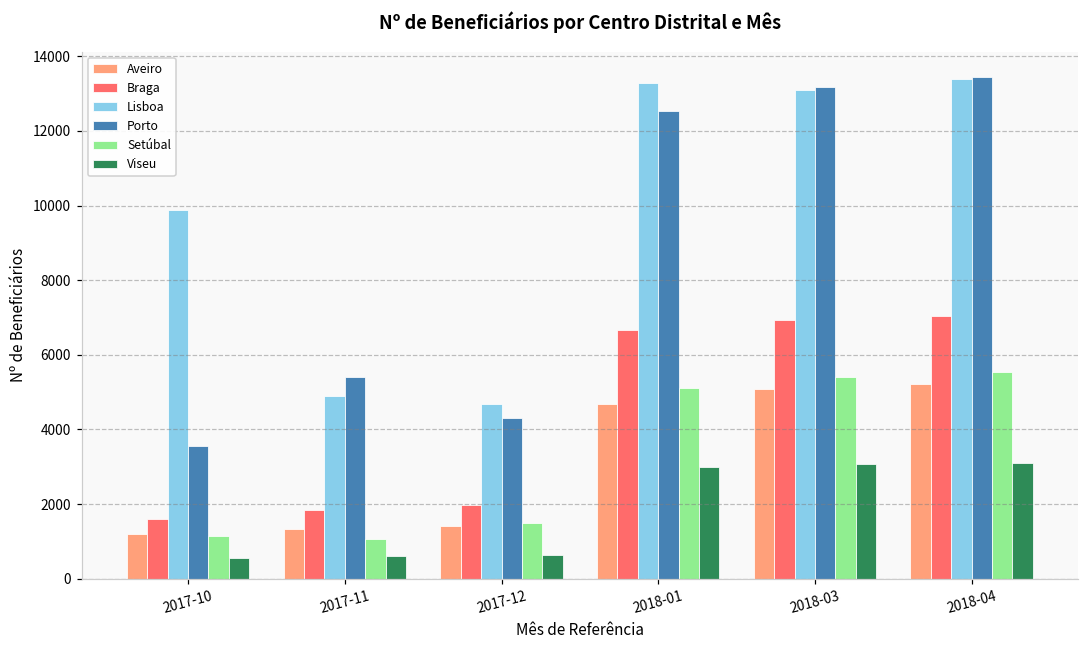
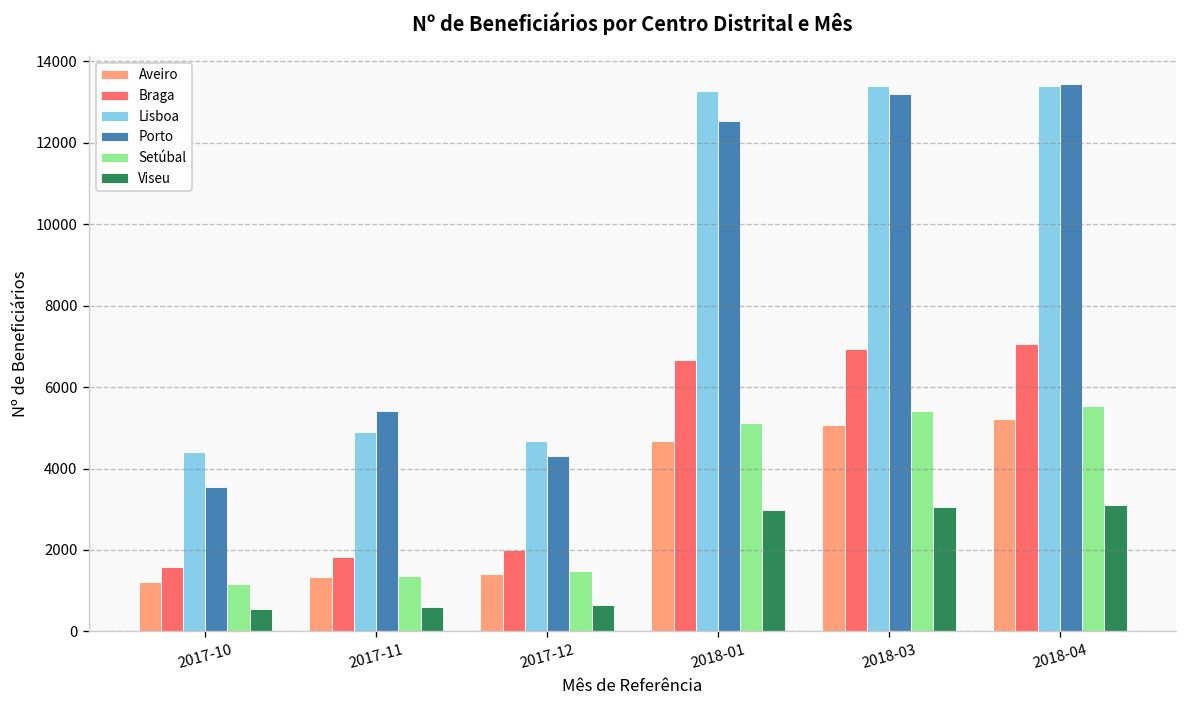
  {
    "Lisboa": {
-     "2017-10": 9900,
+     "2017-10": 4400,
      "2017-11": 4900,
      "2017-12": 4700,
      "2018-01": 13300,
-     "2018-03": 13100,
+     "2018-03": 13400,
      "2018-04": 13400
    },
    "Porto": {
      "2017-10": 3600,
      "2017-11": 5400,
      "2017-12": 4300,
      "2018-01": 12500,
      "2018-03": 13200,
      "2018-04": 13500
    },
    "Setúbal": {
      "2017-10": 1200,
-     "2017-11": 1100,
+     "2017-11": 1400,
      "2017-12": 1500,
      "2018-01": 5100,
      "2018-03": 5400,
      "2018-04": 5500
    },
    "Viseu": {
      "2017-10": 600,
      "2017-11": 600,
      "2017-12": 600,
      "2018-01": 3000,
      "2018-03": 3100,
      "2018-04": 3100
    }
  }
